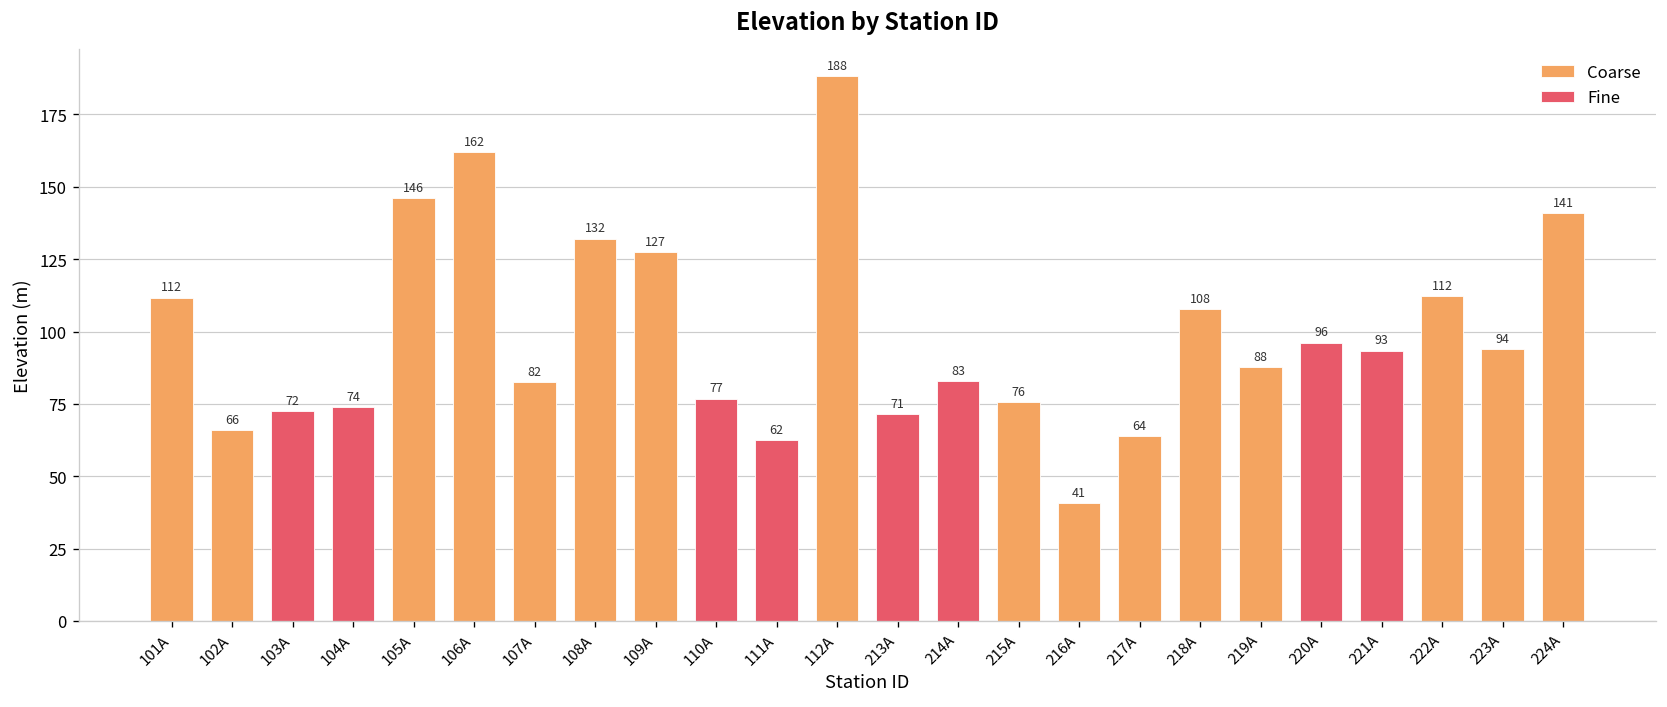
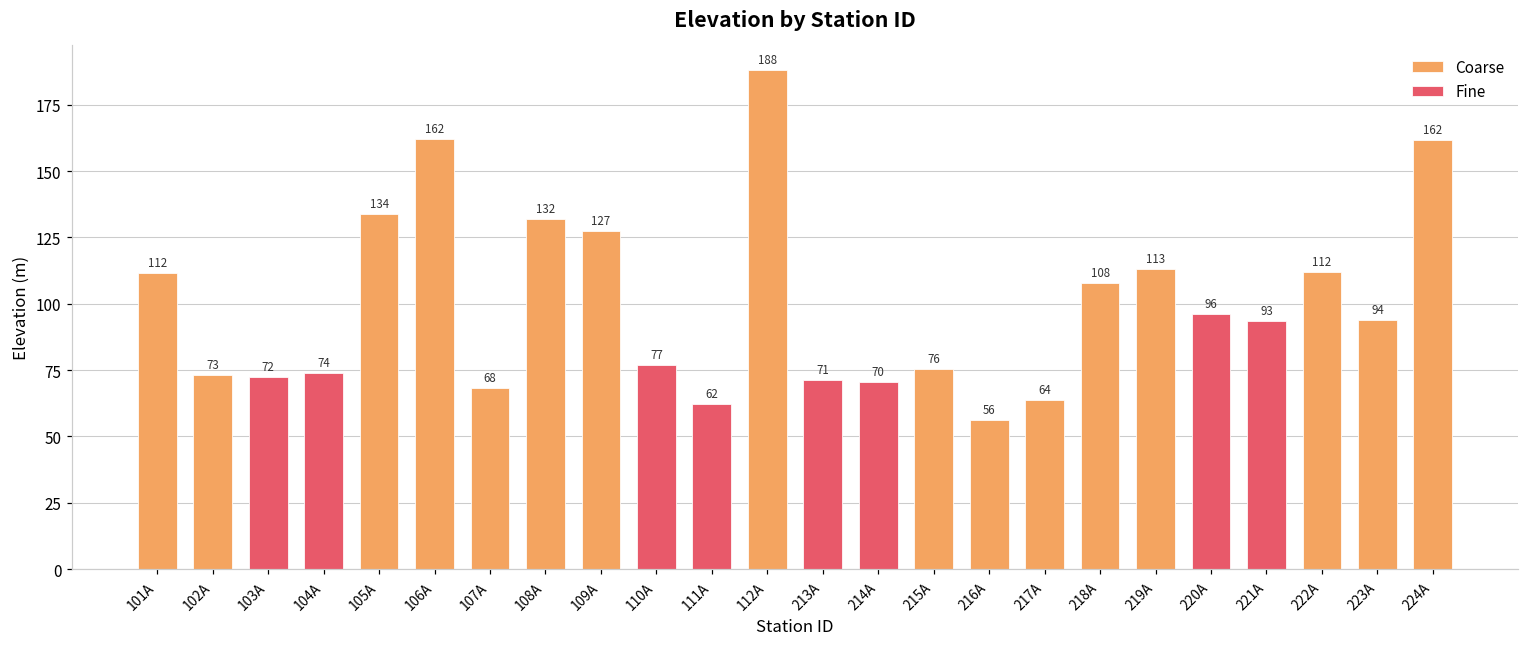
  {
    "Coarse": {
      "101A": 112,
-     "102A": 66,
-     "105A": 146,
+     "102A": 73,
+     "105A": 134,
      "106A": 162,
-     "107A": 82,
+     "107A": 68,
      "108A": 132,
      "109A": 127,
      "112A": 188,
      "215A": 76,
-     "216A": 41,
+     "216A": 56,
      "217A": 64,
      "218A": 108,
-     "219A": 88,
+     "219A": 113,
      "222A": 112,
      "223A": 94,
-     "224A": 141
+     "224A": 162
    },
    "Fine": {
      "103A": 72,
      "104A": 74,
      "110A": 77,
      "111A": 62,
      "213A": 71,
-     "214A": 83,
+     "214A": 70,
      "220A": 96,
      "221A": 93
    }
  }
